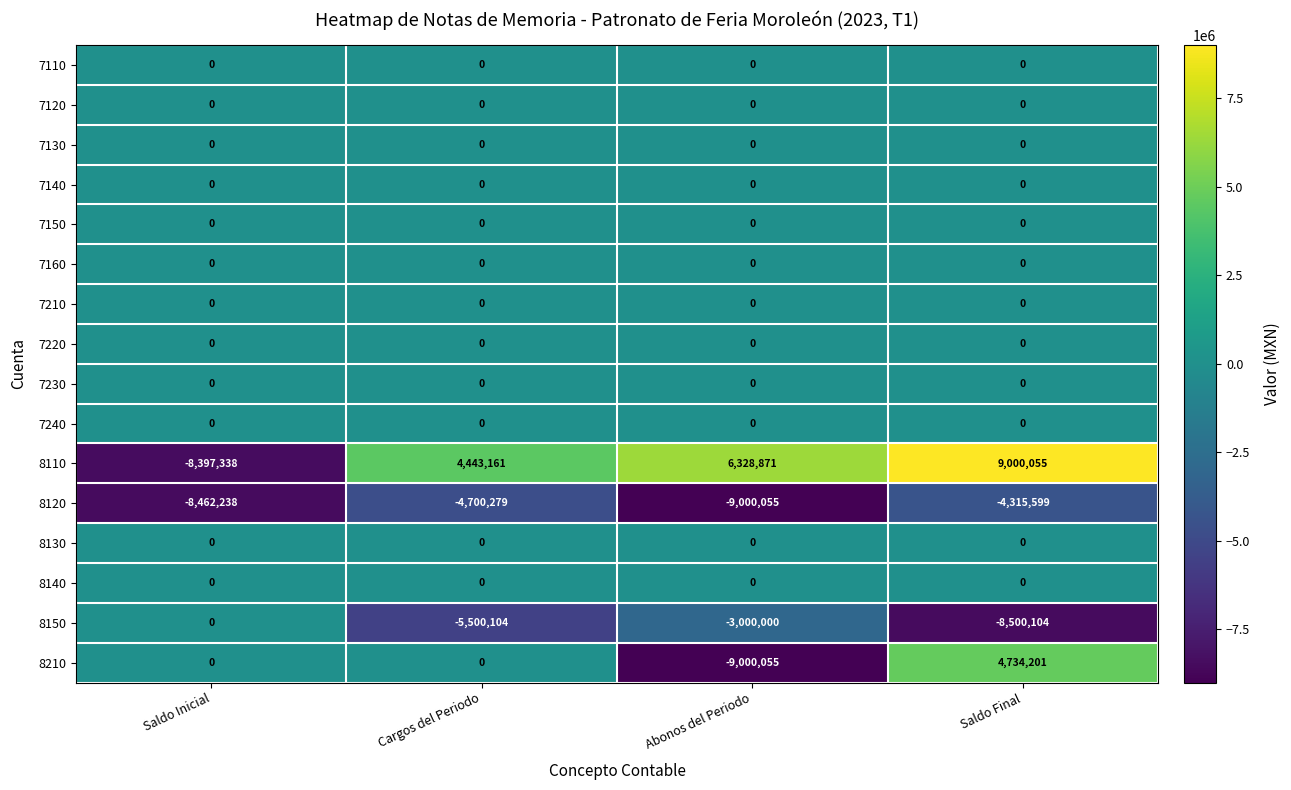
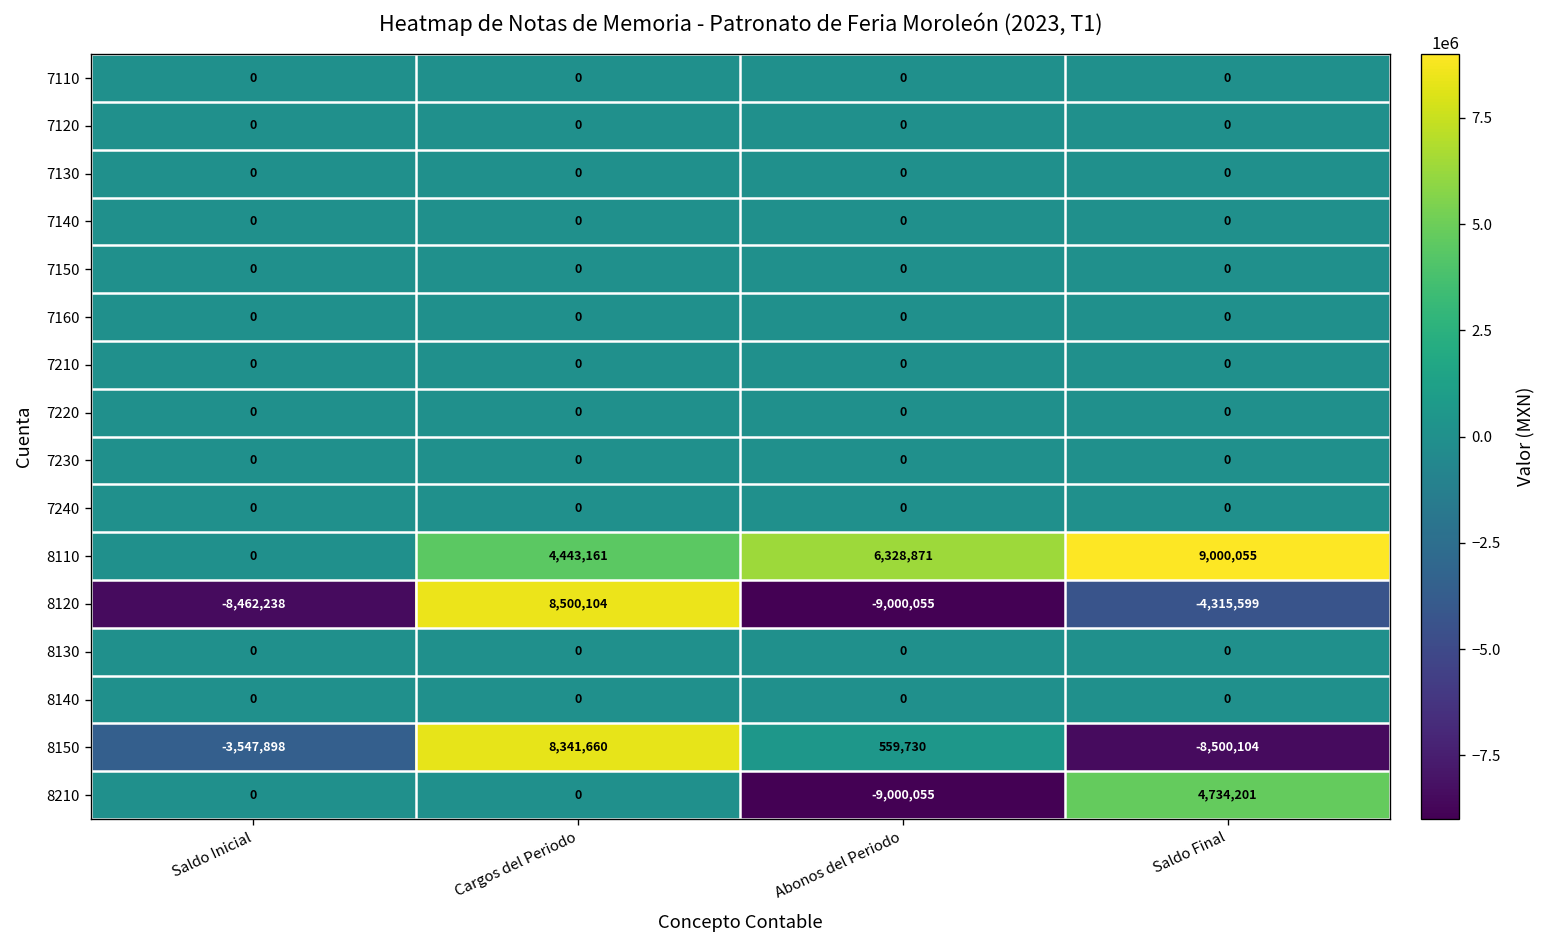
  {
    "7110": {
      "Saldo Inicial": "0",
      "Cargos del Periodo": "0",
      "Abonos del Periodo": "0",
      "Saldo Final": "0"
    },
    "7120": {
      "Saldo Inicial": "0",
      "Cargos del Periodo": "0",
      "Abonos del Periodo": "0",
      "Saldo Final": "0"
    },
    "7130": {
      "Saldo Inicial": "0",
      "Cargos del Periodo": "0",
      "Abonos del Periodo": "0",
      "Saldo Final": "0"
    },
    "7140": {
      "Saldo Inicial": "0",
      "Cargos del Periodo": "0",
      "Abonos del Periodo": "0",
      "Saldo Final": "0"
    },
    "7150": {
      "Saldo Inicial": "0",
      "Cargos del Periodo": "0",
      "Abonos del Periodo": "0",
      "Saldo Final": "0"
    },
    "7160": {
      "Saldo Inicial": "0",
      "Cargos del Periodo": "0",
      "Abonos del Periodo": "0",
      "Saldo Final": "0"
    },
    "7210": {
      "Saldo Inicial": "0",
      "Cargos del Periodo": "0",
      "Abonos del Periodo": "0",
      "Saldo Final": "0"
    },
    "7220": {
      "Saldo Inicial": "0",
      "Cargos del Periodo": "0",
      "Abonos del Periodo": "0",
      "Saldo Final": "0"
    },
    "7230": {
      "Saldo Inicial": "0",
      "Cargos del Periodo": "0",
      "Abonos del Periodo": "0",
      "Saldo Final": "0"
    },
    "7240": {
      "Saldo Inicial": "0",
      "Cargos del Periodo": "0",
      "Abonos del Periodo": "0",
      "Saldo Final": "0"
    },
    "8110": {
-     "Saldo Inicial": "-8,397,338",
+     "Saldo Inicial": "0",
      "Cargos del Periodo": "4,443,161",
      "Abonos del Periodo": "6,328,871",
      "Saldo Final": "9,000,055"
    },
    "8120": {
      "Saldo Inicial": "-8,462,238",
-     "Cargos del Periodo": "-4,700,279",
+     "Cargos del Periodo": "8,500,104",
      "Abonos del Periodo": "-9,000,055",
      "Saldo Final": "-4,315,599"
    },
    "8130": {
      "Saldo Inicial": "0",
      "Cargos del Periodo": "0",
      "Abonos del Periodo": "0",
      "Saldo Final": "0"
    },
    "8140": {
      "Saldo Inicial": "0",
      "Cargos del Periodo": "0",
      "Abonos del Periodo": "0",
      "Saldo Final": "0"
    },
    "8150": {
-     "Saldo Inicial": "0",
-     "Cargos del Periodo": "-5,500,104",
-     "Abonos del Periodo": "-3,000,000",
+     "Saldo Inicial": "-3,547,898",
+     "Cargos del Periodo": "8,341,660",
+     "Abonos del Periodo": "559,730",
      "Saldo Final": "-8,500,104"
    },
    "8210": {
      "Saldo Inicial": "0",
      "Cargos del Periodo": "0",
      "Abonos del Periodo": "-9,000,055",
      "Saldo Final": "4,734,201"
    }
  }
